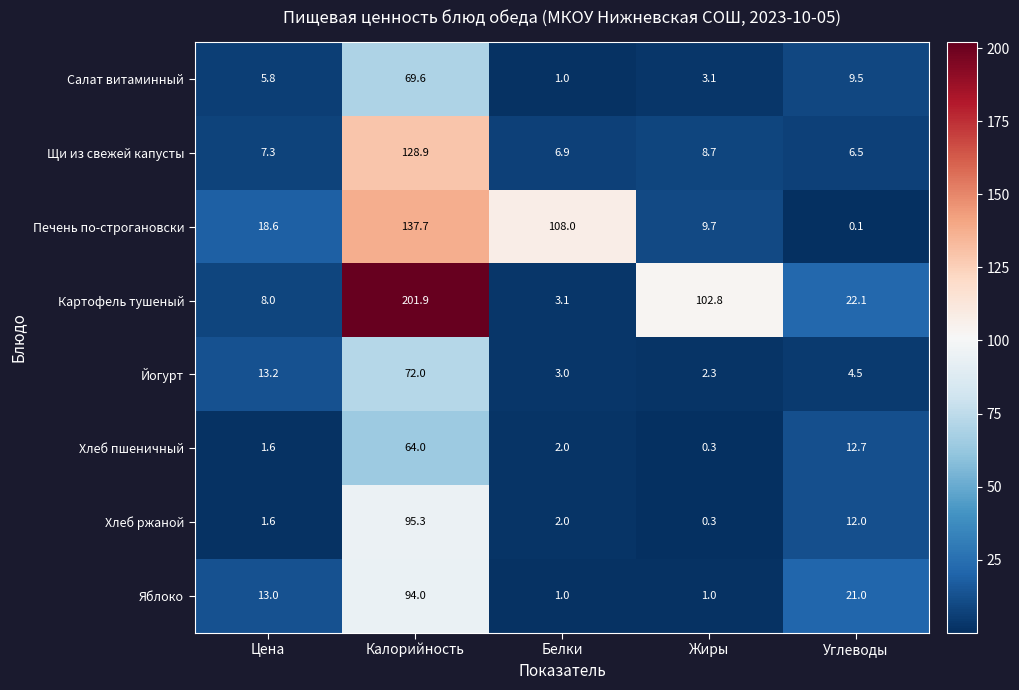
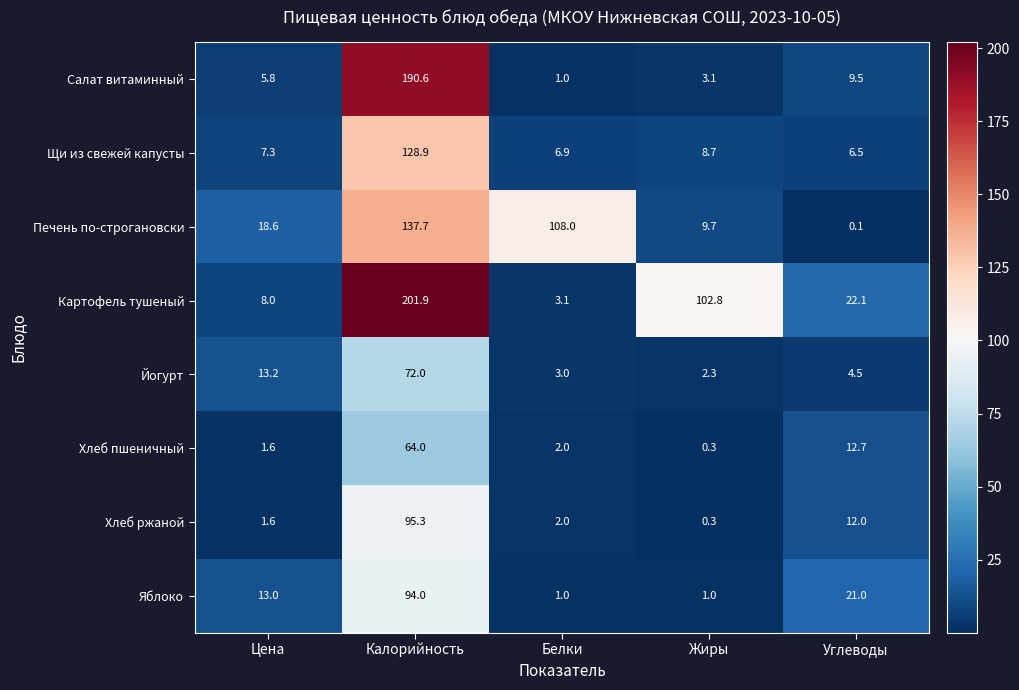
  {
    "Салат витаминный": {
      "Цена": 5.8,
-     "Калорийность": 69.6,
+     "Калорийность": 190.6,
      "Белки": 1.0,
      "Жиры": 3.1,
      "Углеводы": 9.5
    },
    "Щи из свежей капусты": {
      "Цена": 7.3,
      "Калорийность": 128.9,
      "Белки": 6.9,
      "Жиры": 8.7,
      "Углеводы": 6.5
    },
    "Печень по-строгановски": {
      "Цена": 18.6,
      "Калорийность": 137.7,
      "Белки": 108.0,
      "Жиры": 9.7,
      "Углеводы": 0.1
    },
    "Картофель тушеный": {
      "Цена": 8.0,
      "Калорийность": 201.9,
      "Белки": 3.1,
      "Жиры": 102.8,
      "Углеводы": 22.1
    },
    "Йогурт": {
      "Цена": 13.2,
      "Калорийность": 72.0,
      "Белки": 3.0,
      "Жиры": 2.3,
      "Углеводы": 4.5
    },
    "Хлеб пшеничный": {
      "Цена": 1.6,
      "Калорийность": 64.0,
      "Белки": 2.0,
      "Жиры": 0.3,
      "Углеводы": 12.7
    },
    "Хлеб ржаной": {
      "Цена": 1.6,
      "Калорийность": 95.3,
      "Белки": 2.0,
      "Жиры": 0.3,
      "Углеводы": 12.0
    },
    "Яблоко": {
      "Цена": 13.0,
      "Калорийность": 94.0,
      "Белки": 1.0,
      "Жиры": 1.0,
      "Углеводы": 21.0
    }
  }
